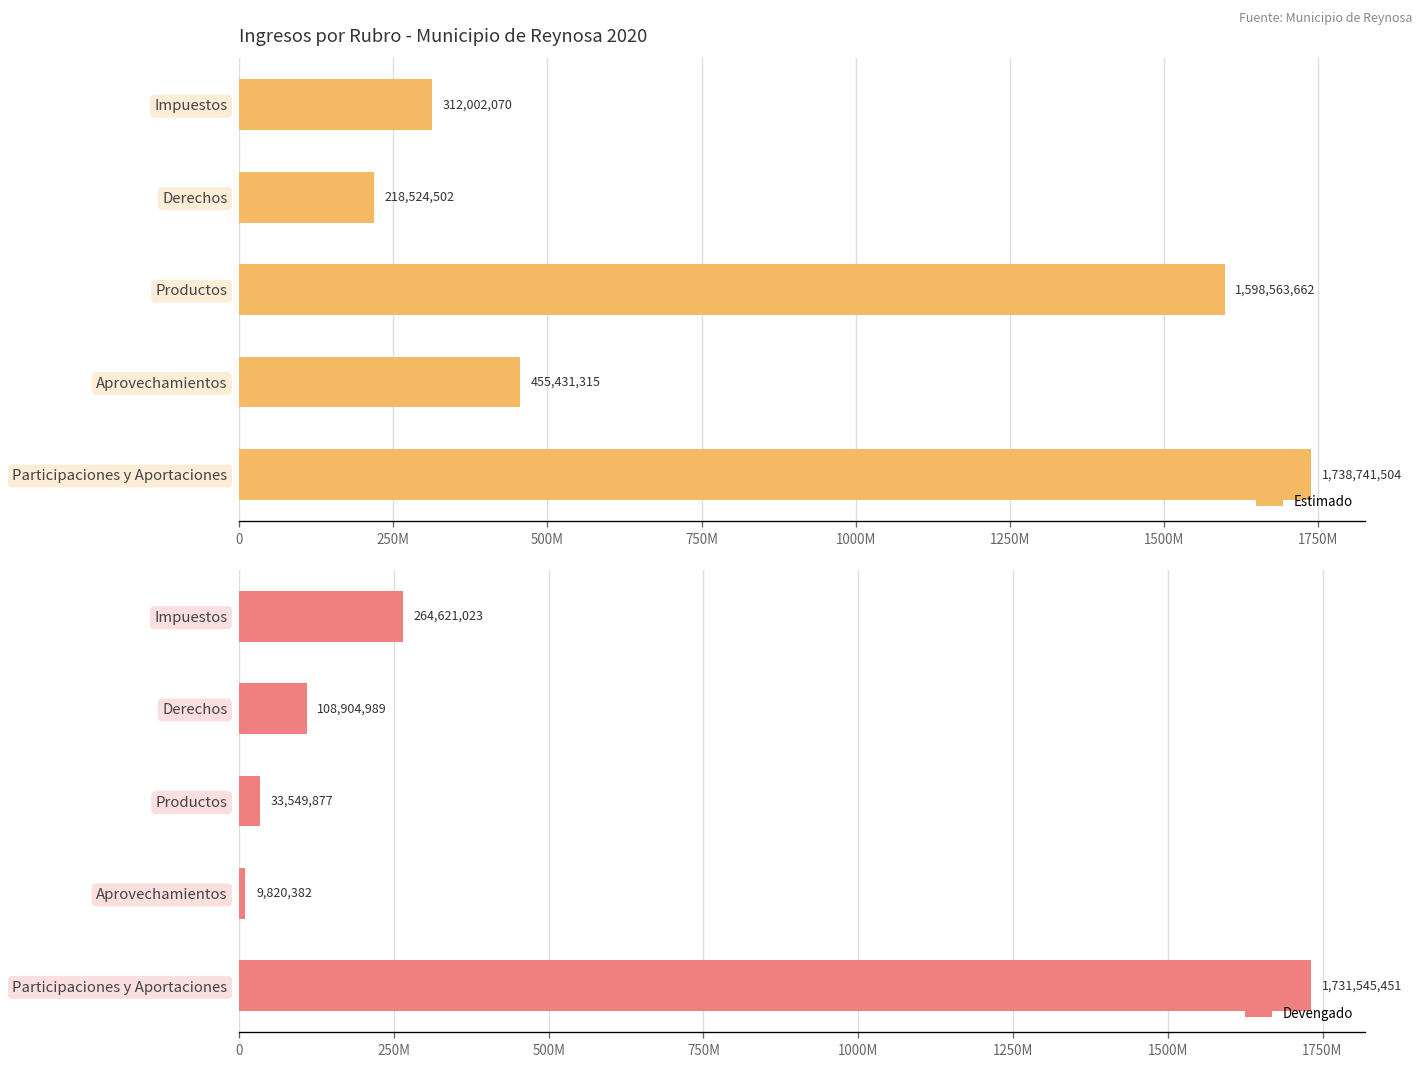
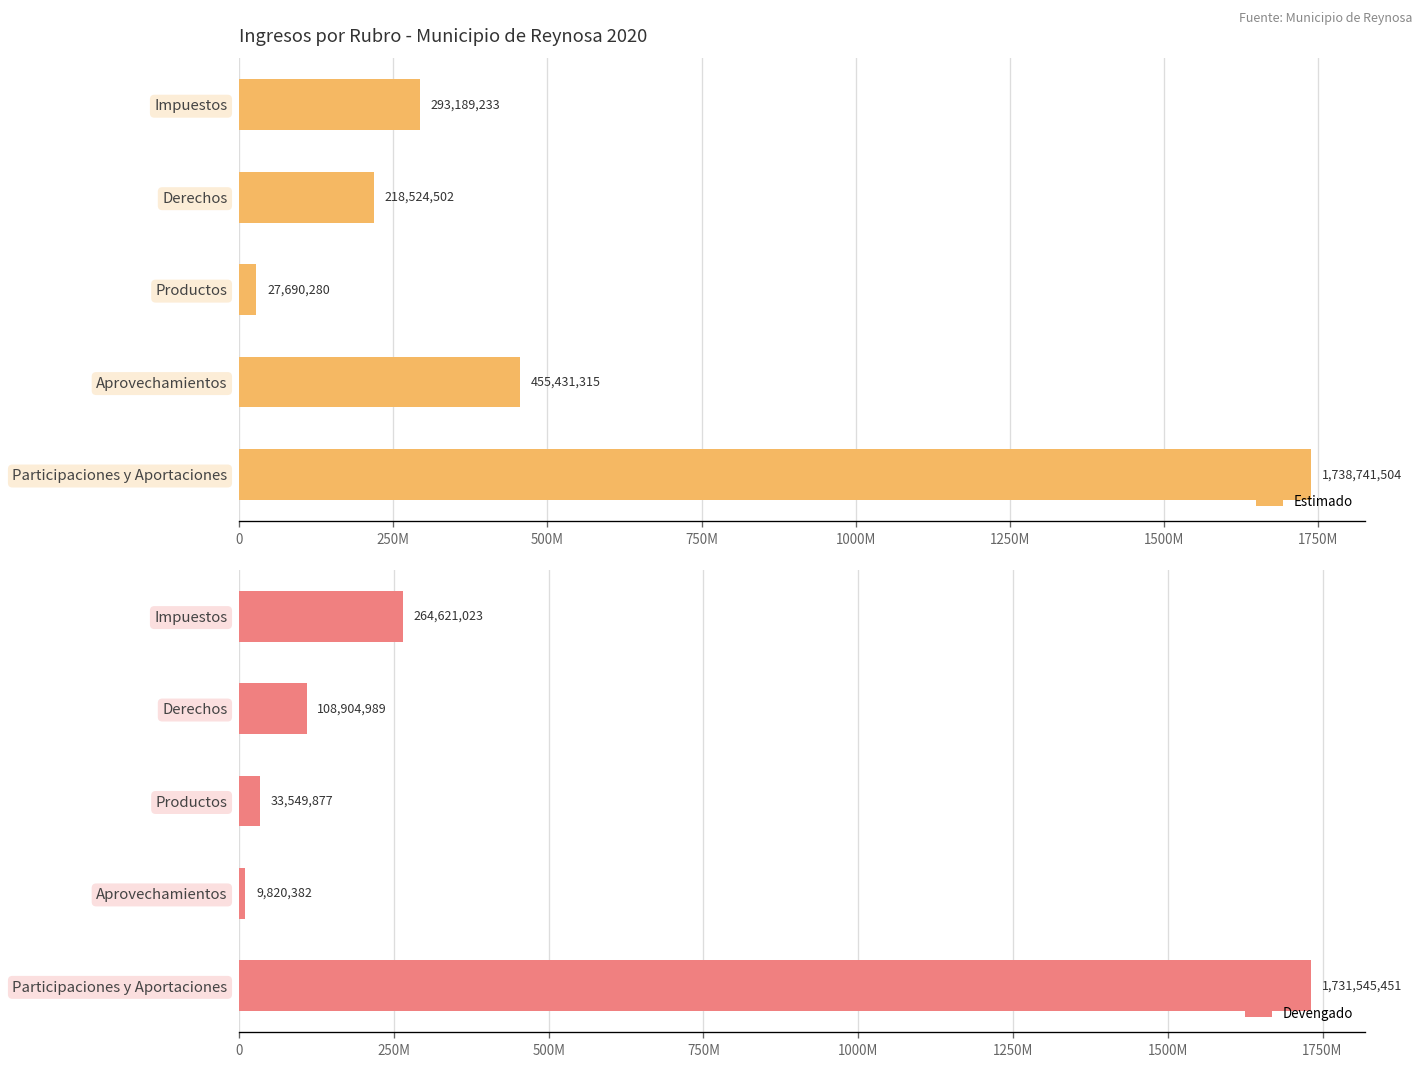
  {
    "Ingresos por Rubro - Municipio de Reynosa 2020": {
-     "Impuestos": "312,002,070",
+     "Impuestos": "293,189,233",
      "Derechos": "218,524,502",
-     "Productos": "1,598,563,662",
+     "Productos": "27,690,280",
      "Aprovechamientos": "455,431,315",
      "Participaciones y Aportaciones": "1,738,741,504"
    }
  }
